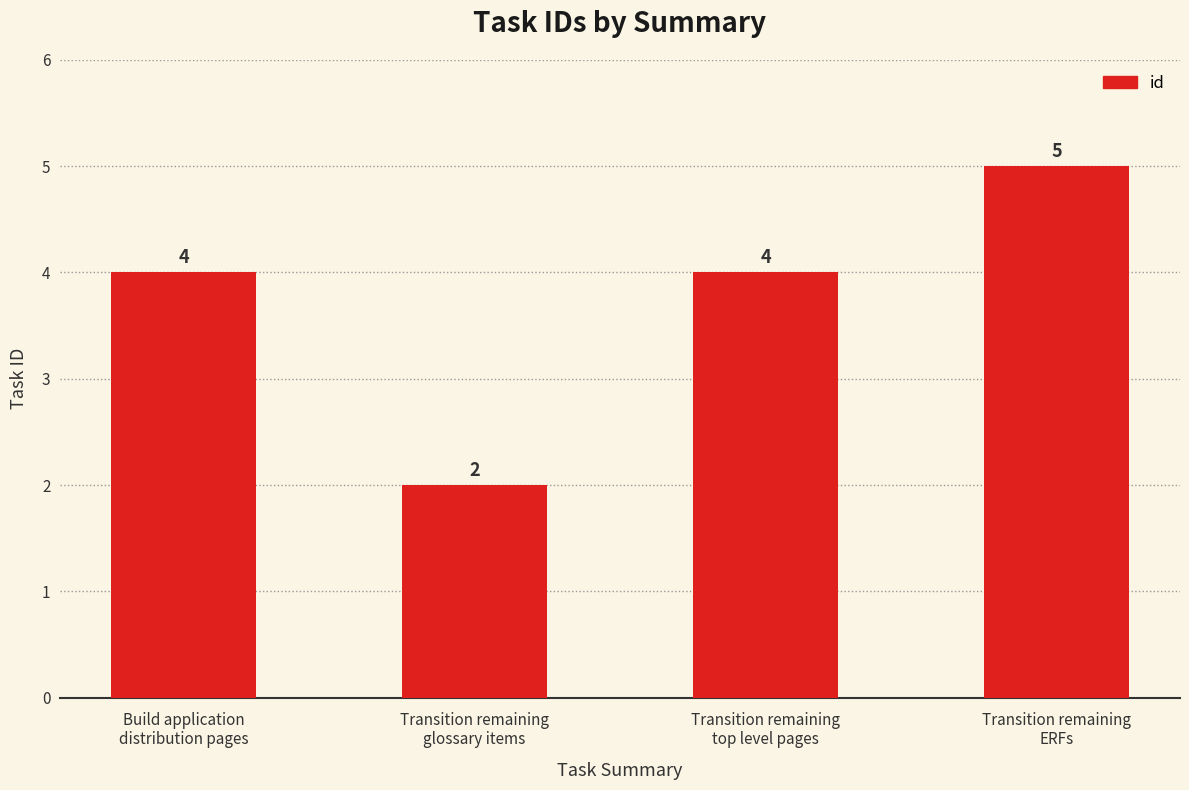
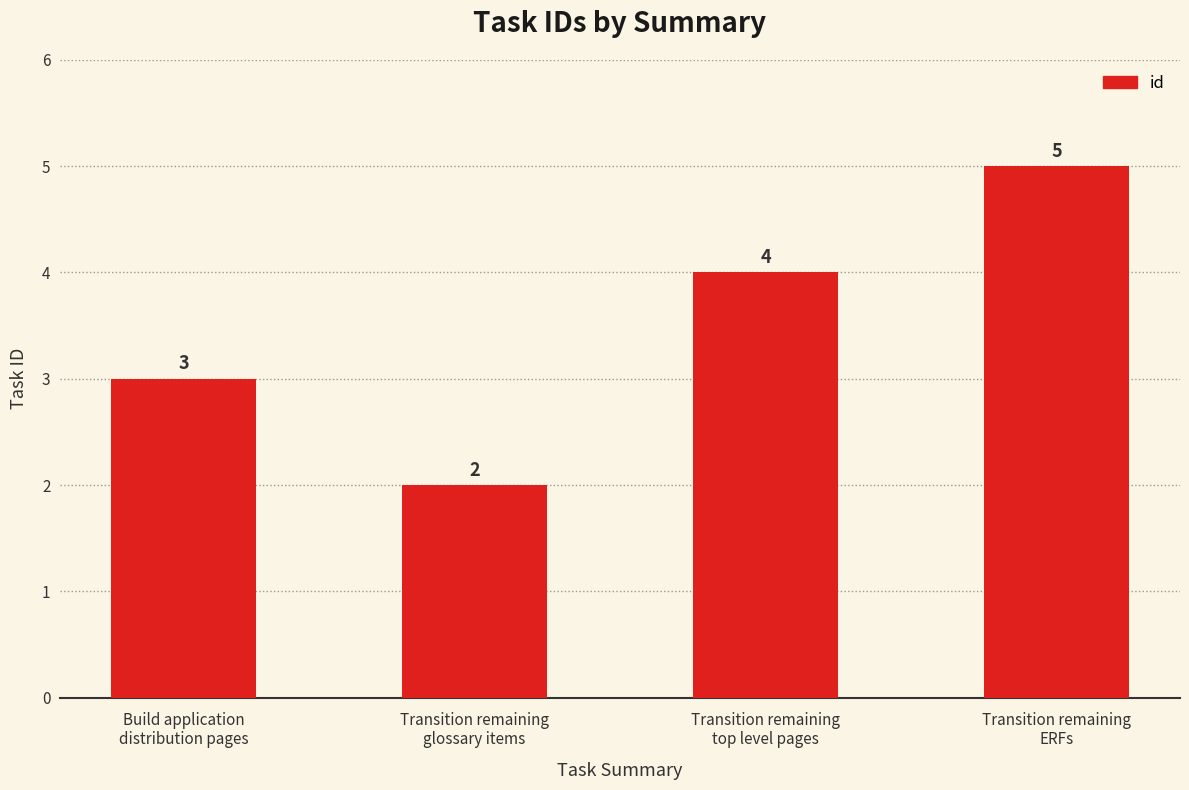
  {
-   "Build application distribution pages": 4,
+   "Build application distribution pages": 3,
    "Transition remaining glossary items": 2,
    "Transition remaining top level pages": 4,
    "Transition remaining ERFs": 5
  }
